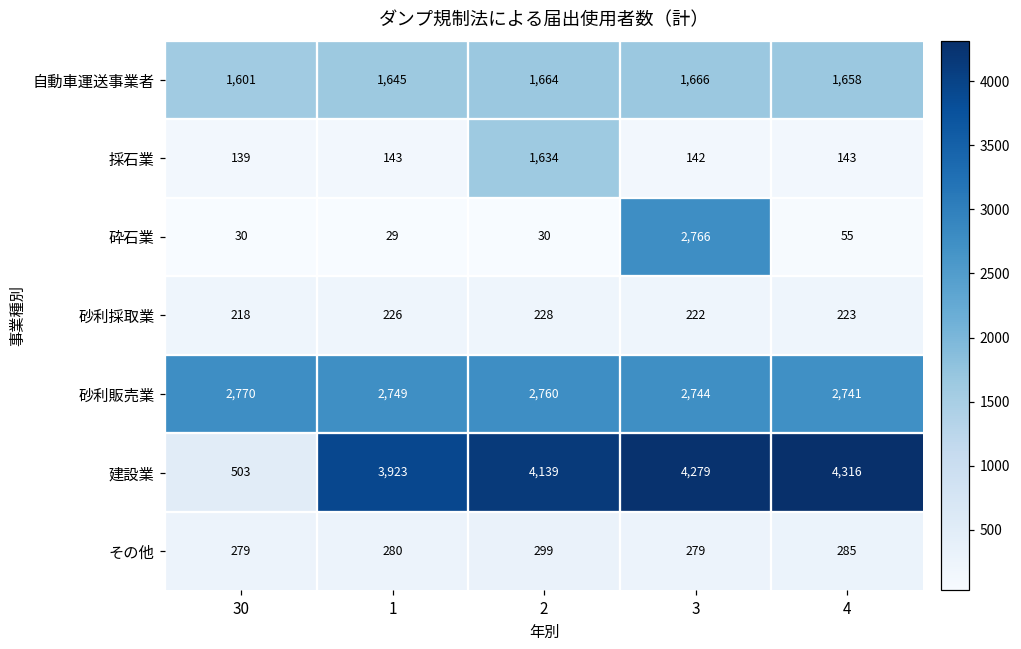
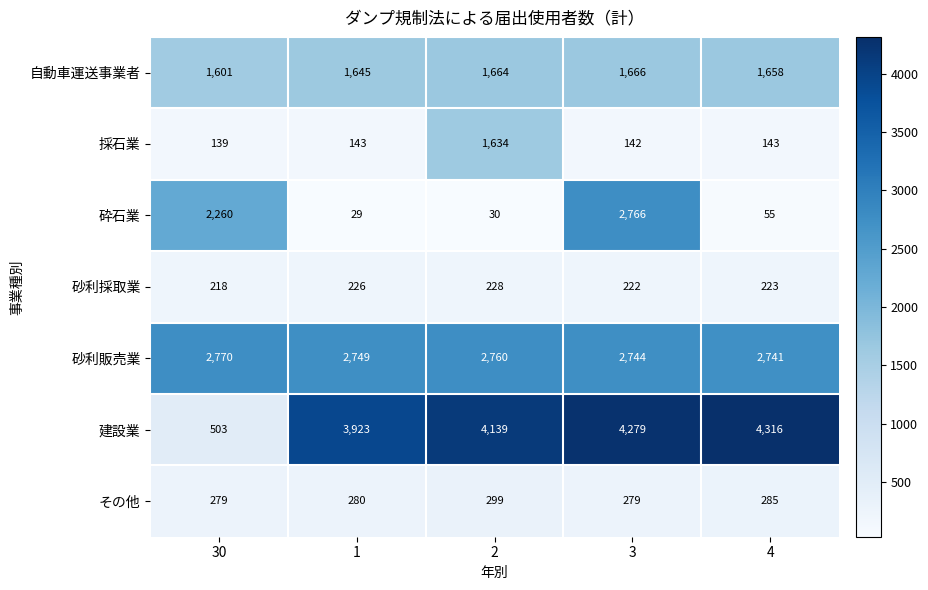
  {
    "自動車運送事業者": {
      "30": "1,601",
      "1": "1,645",
      "2": "1,664",
      "3": "1,666",
      "4": "1,658"
    },
    "採石業": {
      "30": "139",
      "1": "143",
      "2": "1,634",
      "3": "142",
      "4": "143"
    },
    "砕石業": {
-     "30": "30",
+     "30": "2,260",
      "1": "29",
      "2": "30",
      "3": "2,766",
      "4": "55"
    },
    "砂利採取業": {
      "30": "218",
      "1": "226",
      "2": "228",
      "3": "222",
      "4": "223"
    },
    "砂利販売業": {
      "30": "2,770",
      "1": "2,749",
      "2": "2,760",
      "3": "2,744",
      "4": "2,741"
    },
    "建設業": {
      "30": "503",
      "1": "3,923",
      "2": "4,139",
      "3": "4,279",
      "4": "4,316"
    },
    "その他": {
      "30": "279",
      "1": "280",
      "2": "299",
      "3": "279",
      "4": "285"
    }
  }
